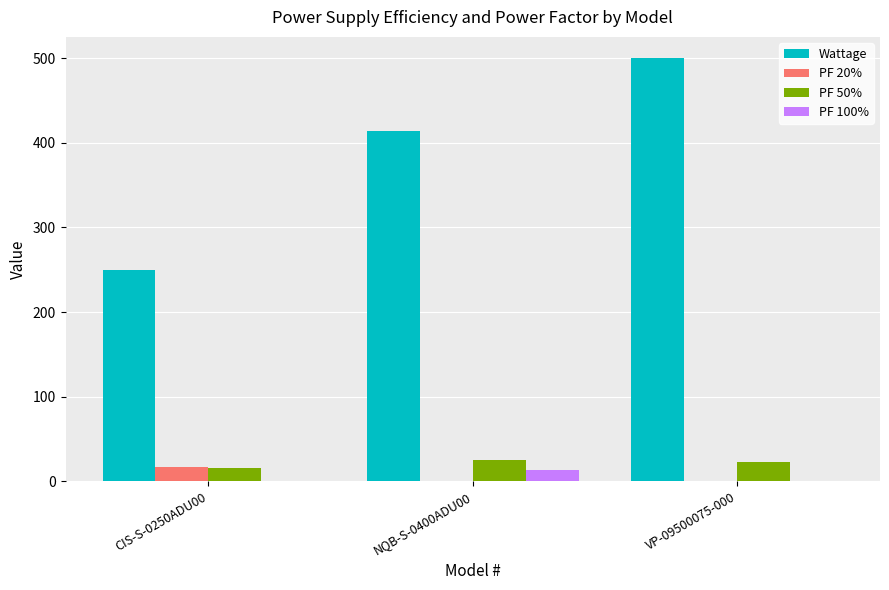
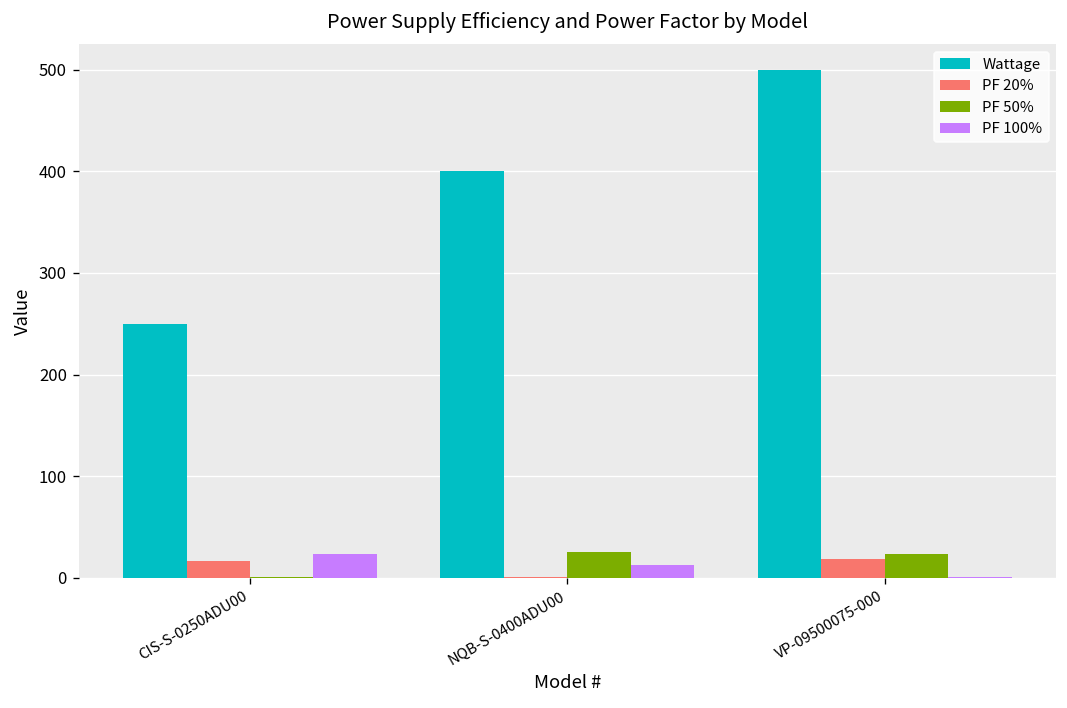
  {
    "Wattage": {
      "CIS-S-0250ADU00": 250,
-     "NQB-S-0400ADU00": 410,
+     "NQB-S-0400ADU00": 400,
      "VP-09500075-000": 500
    },
    "PF 20%": {
      "CIS-S-0250ADU00": 20,
-     "VP-09500075-000": 0
+     "VP-09500075-000": 20
    },
    "PF 50%": {
-     "CIS-S-0250ADU00": 20,
+     "CIS-S-0250ADU00": 0,
      "NQB-S-0400ADU00": 30,
      "VP-09500075-000": 20
    },
    "PF 100%": {
-     "CIS-S-0250ADU00": 0,
+     "CIS-S-0250ADU00": 20,
      "NQB-S-0400ADU00": 10
    }
  }
